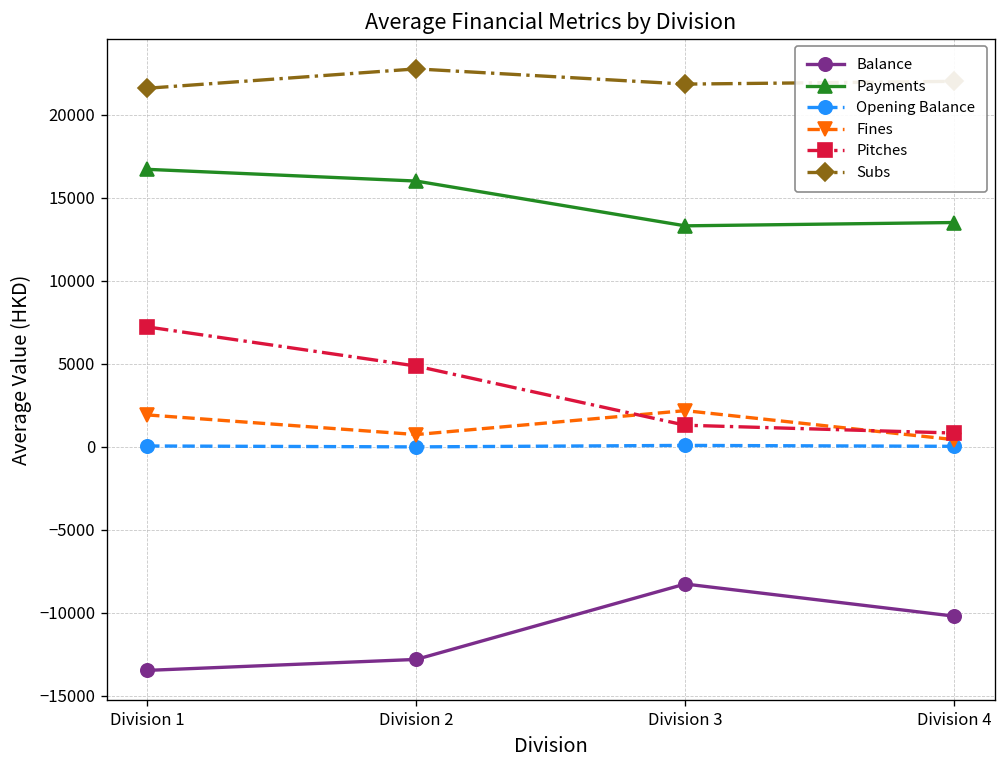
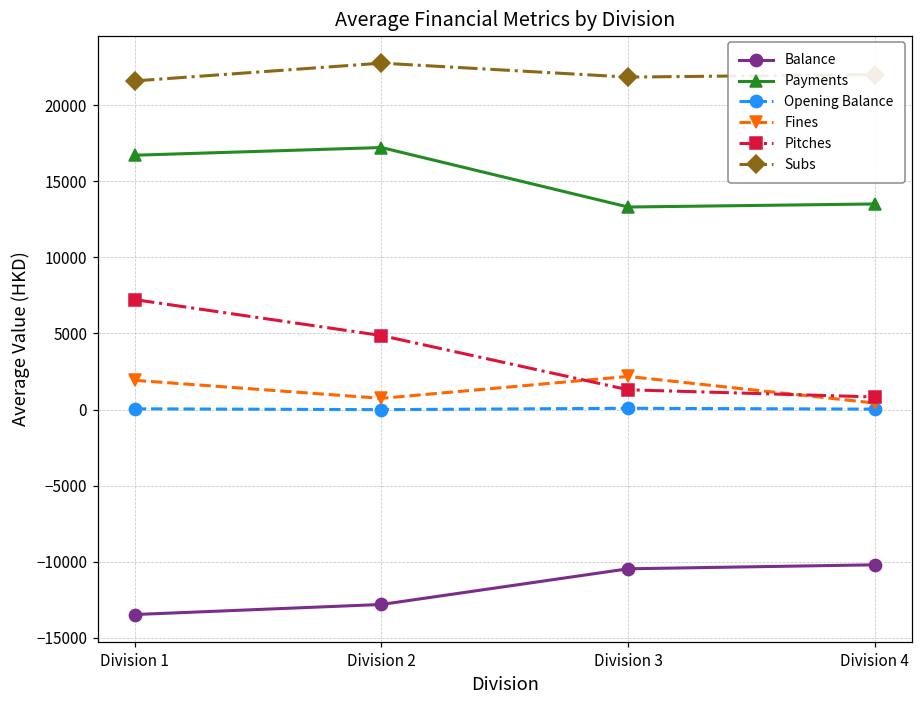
  {
    "Balance": {
      "Division 1": -13500,
      "Division 2": -12800,
-     "Division 3": -8300,
+     "Division 3": -10500,
      "Division 4": -10200
    },
    "Payments": {
      "Division 1": 16700,
-     "Division 2": 16000,
+     "Division 2": 17200,
      "Division 3": 13300,
      "Division 4": 13500
    },
    "Opening Balance": {
      "Division 1": 0,
      "Division 2": 0,
      "Division 3": 100,
      "Division 4": 0
    },
    "Fines": {
      "Division 1": 1900,
      "Division 2": 700,
      "Division 3": 2200,
      "Division 4": 400
    },
    "Pitches": {
      "Division 1": 7200,
      "Division 2": 4900,
      "Division 3": 1300,
      "Division 4": 800
    },
    "Subs": {
      "Division 1": 21600,
      "Division 2": 22800,
      "Division 3": 21800
    }
  }
